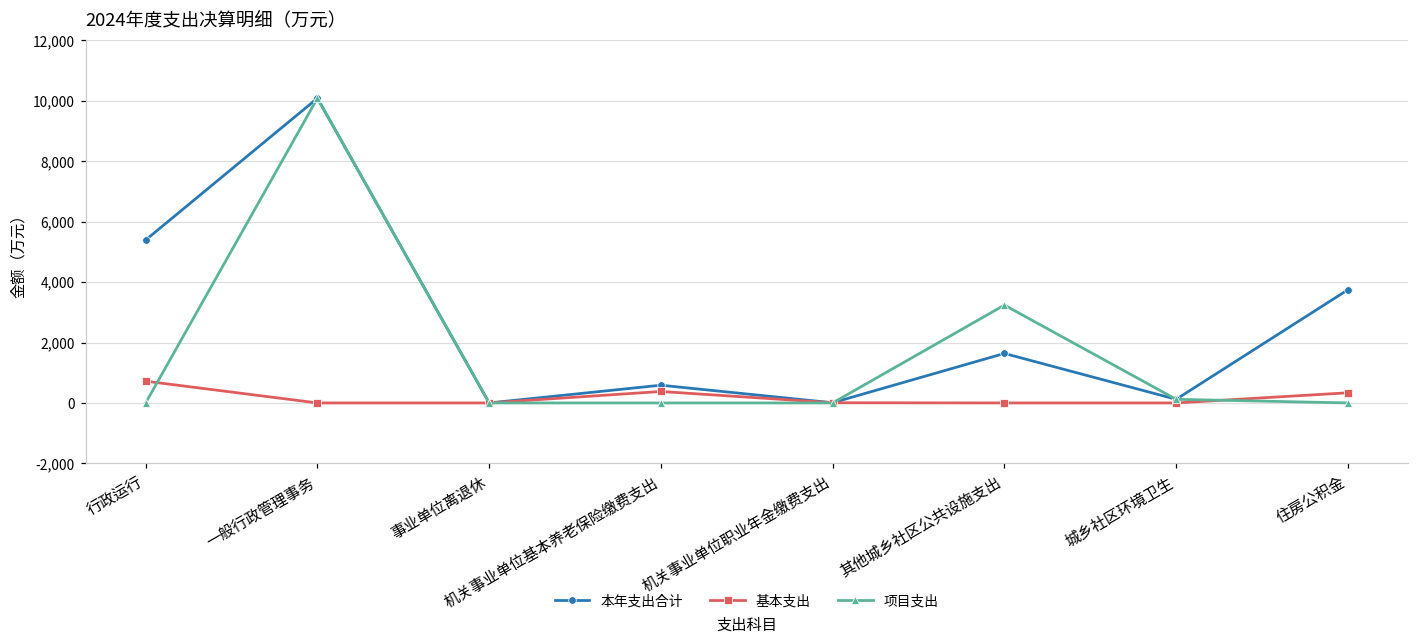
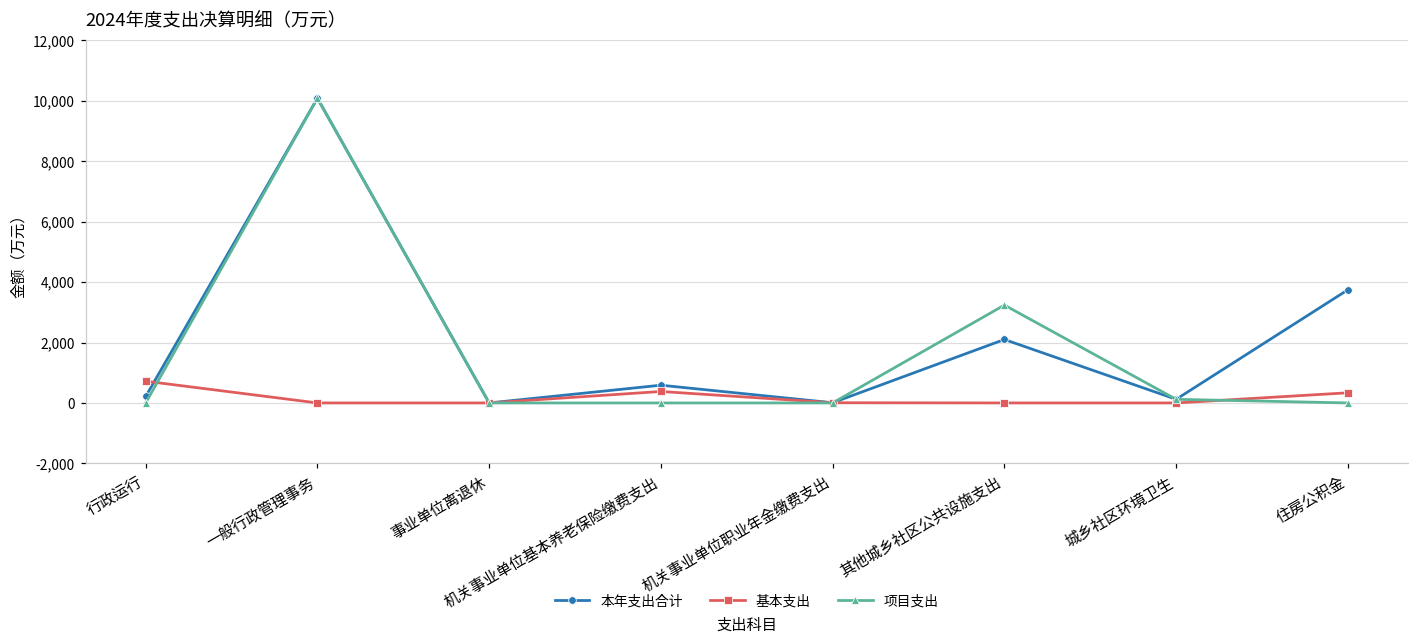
  {
    "本年支出合计": {
-     "行政运行": "5,400",
+     "行政运行": "200",
      "机关事业单位基本养老保险缴费支出": "600",
-     "其他城乡社区公共设施支出": "1,600",
+     "其他城乡社区公共设施支出": "2,100",
      "住房公积金": "3,700"
    },
    "基本支出": {
      "行政运行": "700",
      "一般行政管理事务": "0",
      "机关事业单位基本养老保险缴费支出": "400",
      "其他城乡社区公共设施支出": "0",
      "城乡社区环境卫生": "0",
      "住房公积金": "300"
    },
    "项目支出": {
      "行政运行": "0",
      "机关事业单位基本养老保险缴费支出": "0",
      "其他城乡社区公共设施支出": "3,200",
      "住房公积金": "0"
    }
  }
